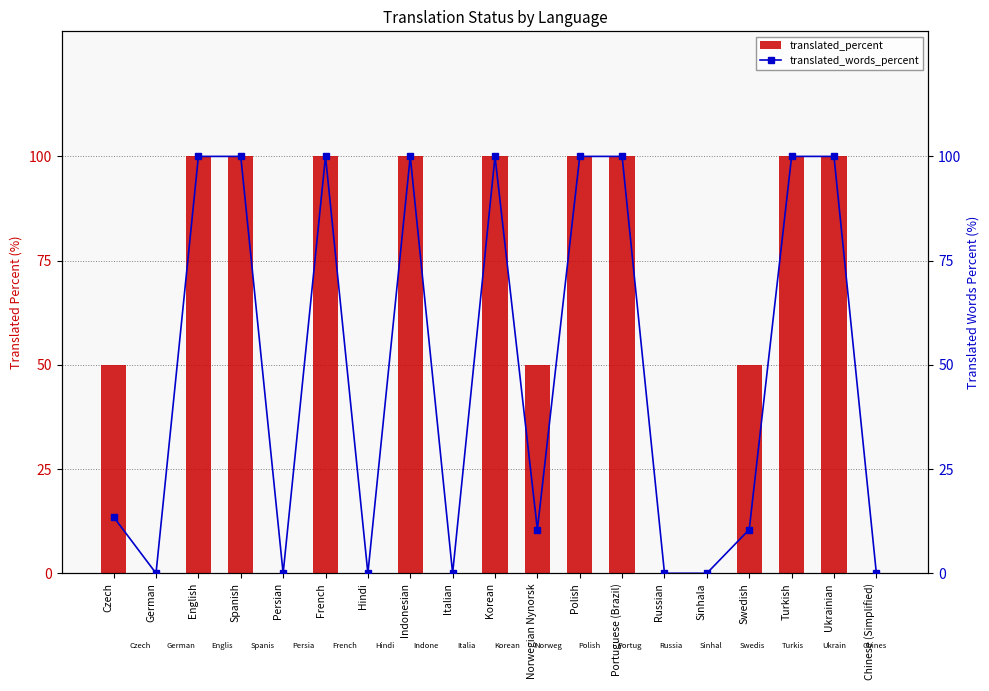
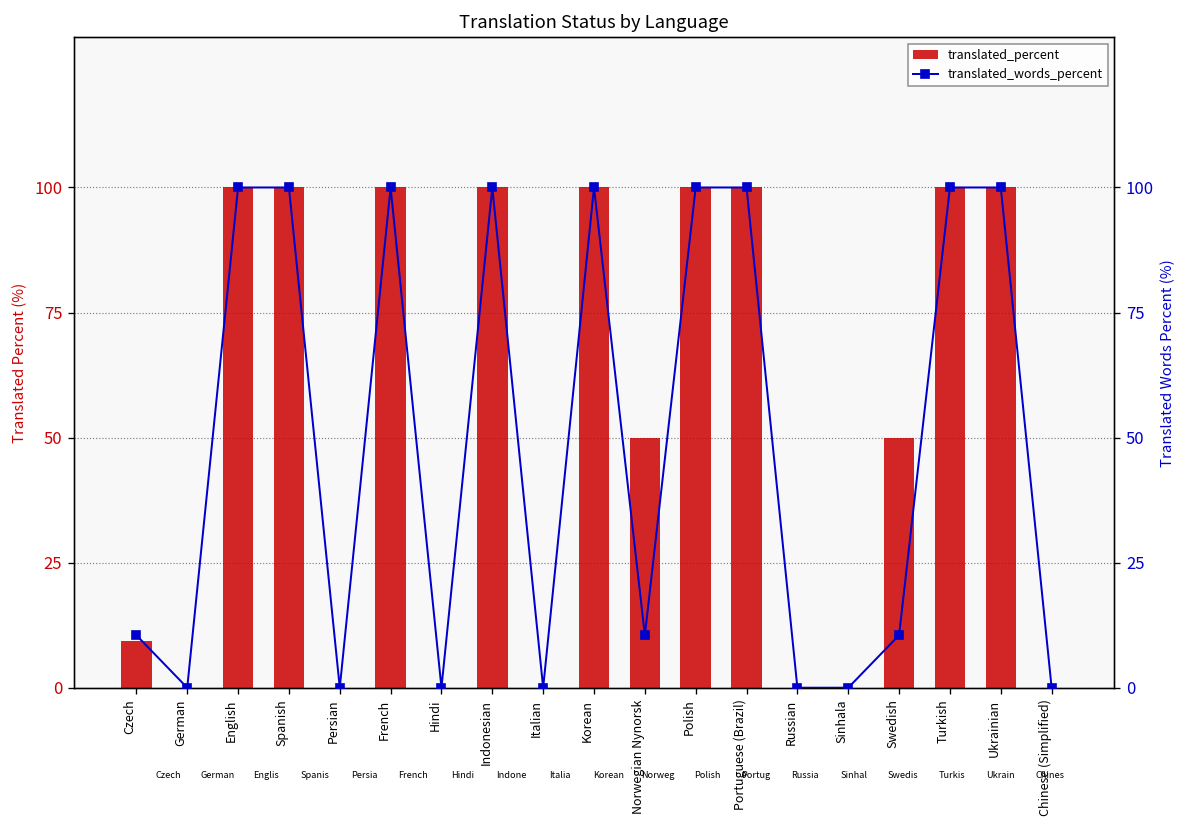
  {
    "translated_percent": {
-     "Czech": 50,
+     "Czech": 9,
      "English": 100,
      "Persian": 0,
      "French": 100,
      "Hindi": 0,
      "Italian": 0,
      "Korean": 100,
      "Polish": 100,
      "Sinhala": 0,
      "Turkish": 100
    },
    "translated_words_percent": {
-     "Czech": 14,
+     "Czech": 11,
      "English": 100,
      "Persian": 0,
      "French": 100,
      "Hindi": 0,
      "Italian": 0,
      "Korean": 100,
      "Polish": 100,
      "Sinhala": 0,
      "Turkish": 100
    }
  }
